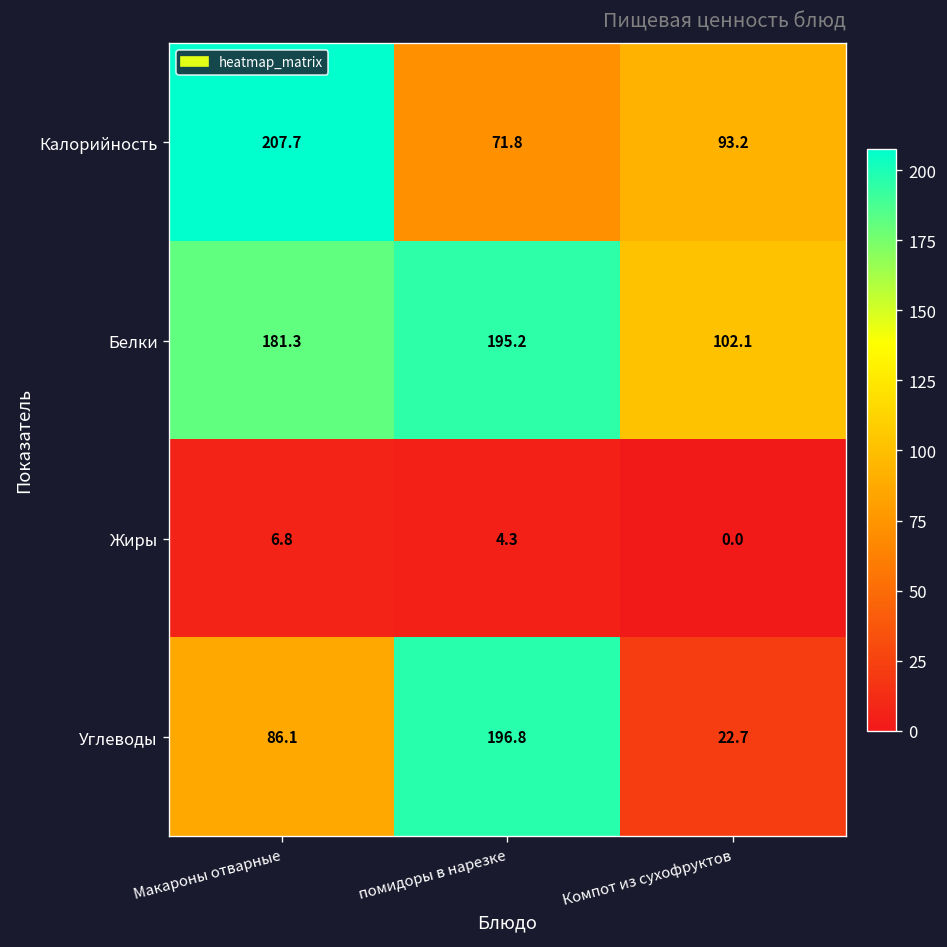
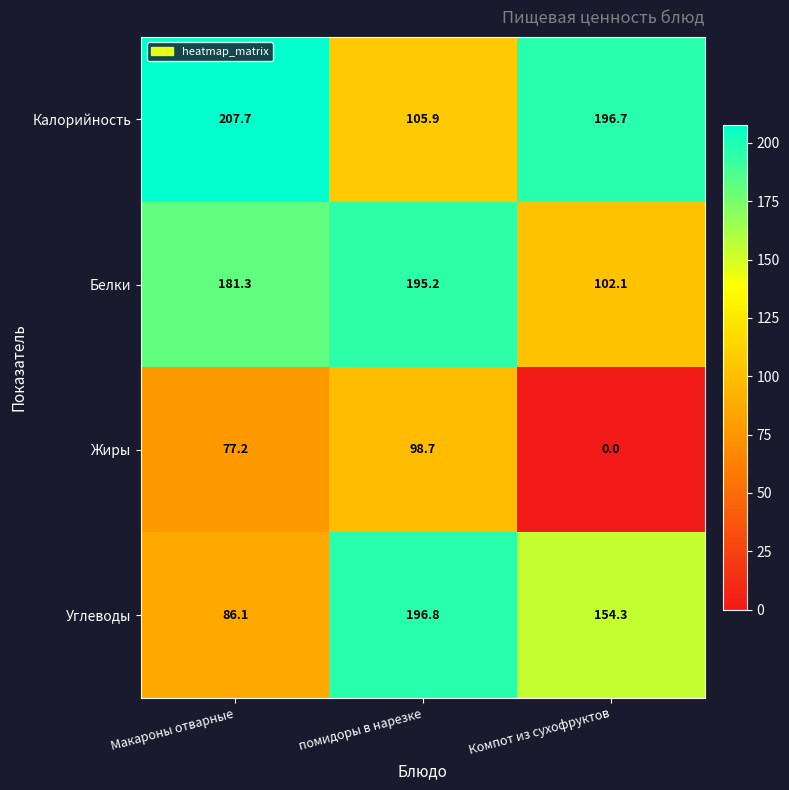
  {
    "Калорийность": {
      "Макароны отварные": 207.7,
-     "помидоры в нарезке": 71.8,
-     "Компот из сухофруктов": 93.2
+     "помидоры в нарезке": 105.9,
+     "Компот из сухофруктов": 196.7
    },
    "Белки": {
      "Макароны отварные": 181.3,
      "помидоры в нарезке": 195.2,
      "Компот из сухофруктов": 102.1
    },
    "Жиры": {
-     "Макароны отварные": 6.8,
-     "помидоры в нарезке": 4.3,
+     "Макароны отварные": 77.2,
+     "помидоры в нарезке": 98.7,
      "Компот из сухофруктов": 0.0
    },
    "Углеводы": {
      "Макароны отварные": 86.1,
      "помидоры в нарезке": 196.8,
-     "Компот из сухофруктов": 22.7
+     "Компот из сухофруктов": 154.3
    }
  }
